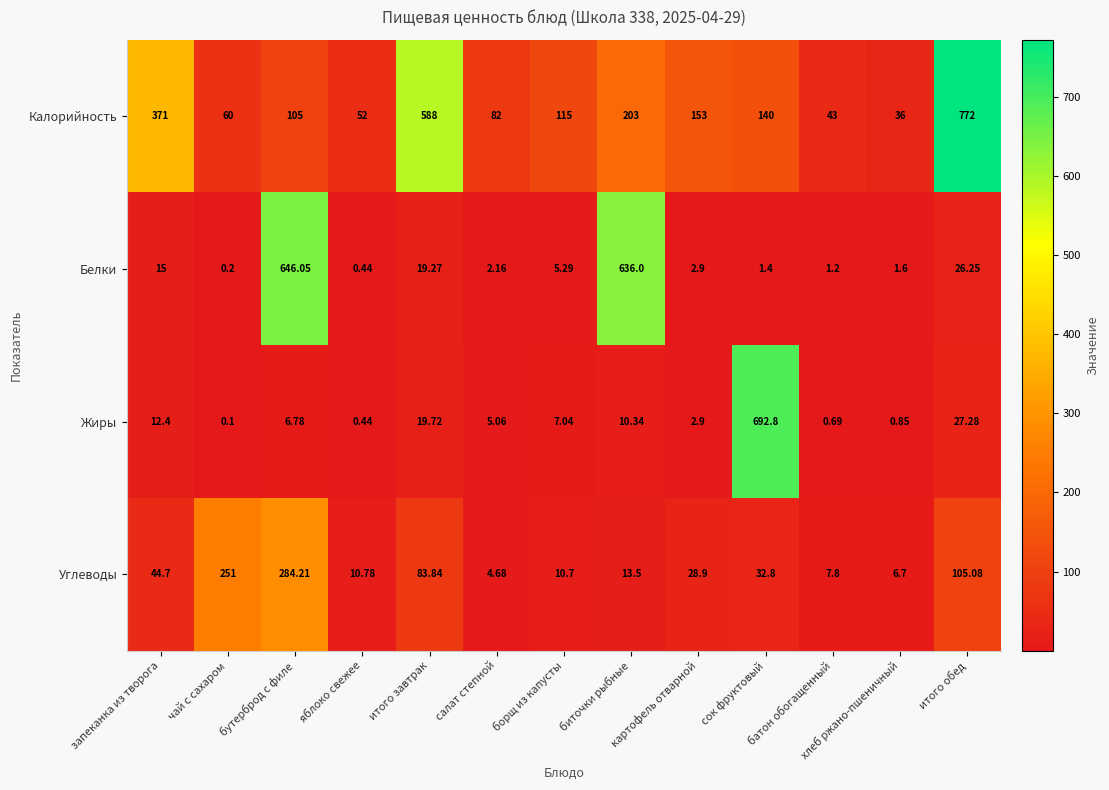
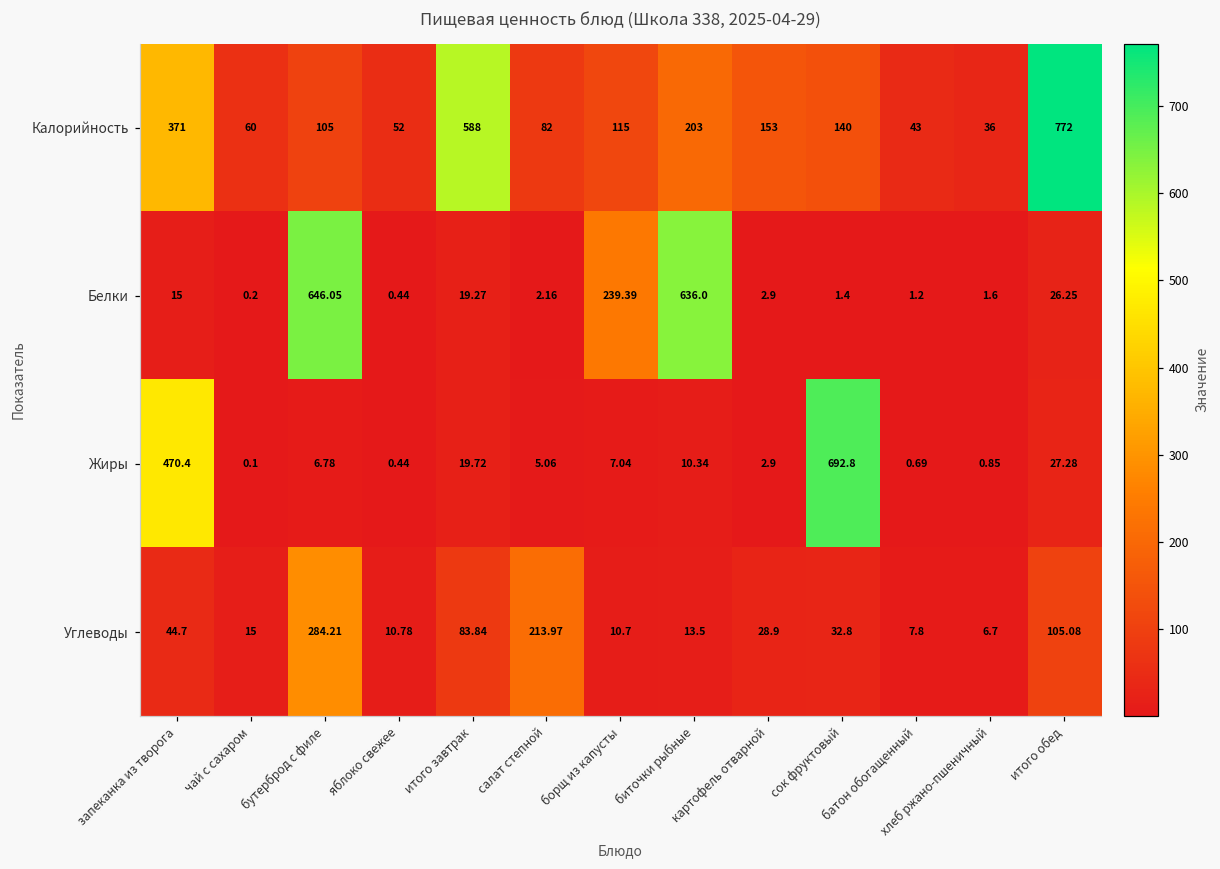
  {
    "Калорийность": {
      "запеканка из творога": 371,
      "чай с сахаром": 60,
      "бутерброд с филе": 105,
      "яблоко свежее": 52,
      "итого завтрак": 588,
      "салат степной": 82,
      "борщ из капусты": 115,
      "биточки рыбные": 203,
      "картофель отварной": 153,
      "сок фруктовый": 140,
      "батон обогащенный": 43,
      "хлеб ржано-пшеничный": 36,
      "итого обед": 772
    },
    "Белки": {
      "запеканка из творога": 15,
      "чай с сахаром": 0.2,
      "бутерброд с филе": 646.05,
      "яблоко свежее": 0.44,
      "итого завтрак": 19.27,
      "салат степной": 2.16,
-     "борщ из капусты": 5.29,
+     "борщ из капусты": 239.39,
      "биточки рыбные": 636.0,
      "картофель отварной": 2.9,
      "сок фруктовый": 1.4,
      "батон обогащенный": 1.2,
      "хлеб ржано-пшеничный": 1.6,
      "итого обед": 26.25
    },
    "Жиры": {
-     "запеканка из творога": 12.4,
+     "запеканка из творога": 470.4,
      "чай с сахаром": 0.1,
      "бутерброд с филе": 6.78,
      "яблоко свежее": 0.44,
      "итого завтрак": 19.72,
      "салат степной": 5.06,
      "борщ из капусты": 7.04,
      "биточки рыбные": 10.34,
      "картофель отварной": 2.9,
      "сок фруктовый": 692.8,
      "батон обогащенный": 0.69,
      "хлеб ржано-пшеничный": 0.85,
      "итого обед": 27.28
    },
    "Углеводы": {
      "запеканка из творога": 44.7,
-     "чай с сахаром": 251,
+     "чай с сахаром": 15,
      "бутерброд с филе": 284.21,
      "яблоко свежее": 10.78,
      "итого завтрак": 83.84,
-     "салат степной": 4.68,
+     "салат степной": 213.97,
      "борщ из капусты": 10.7,
      "биточки рыбные": 13.5,
      "картофель отварной": 28.9,
      "сок фруктовый": 32.8,
      "батон обогащенный": 7.8,
      "хлеб ржано-пшеничный": 6.7,
      "итого обед": 105.08
    }
  }
